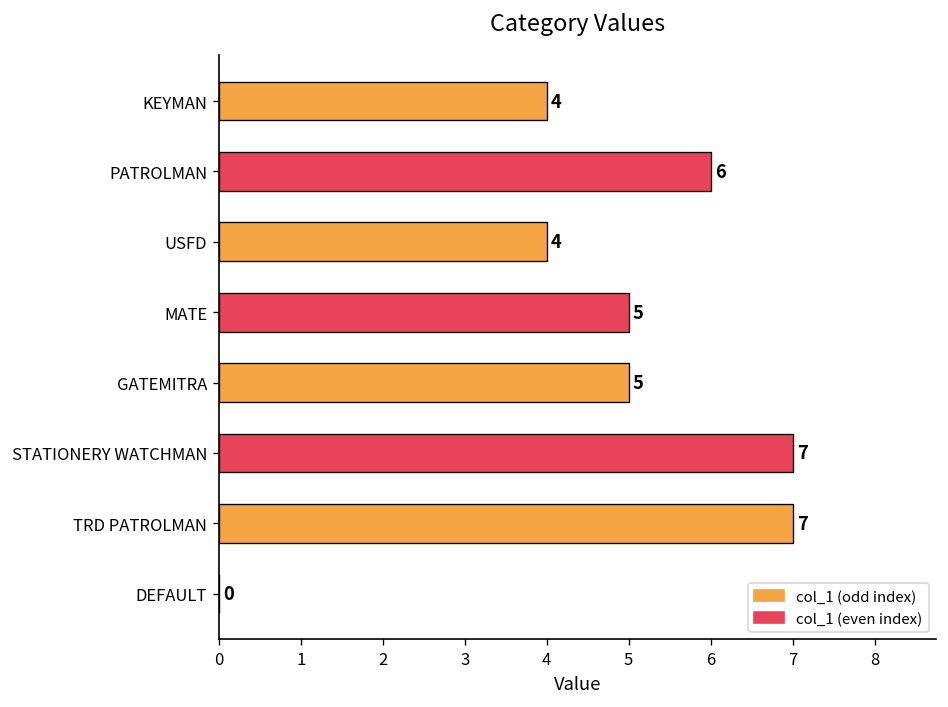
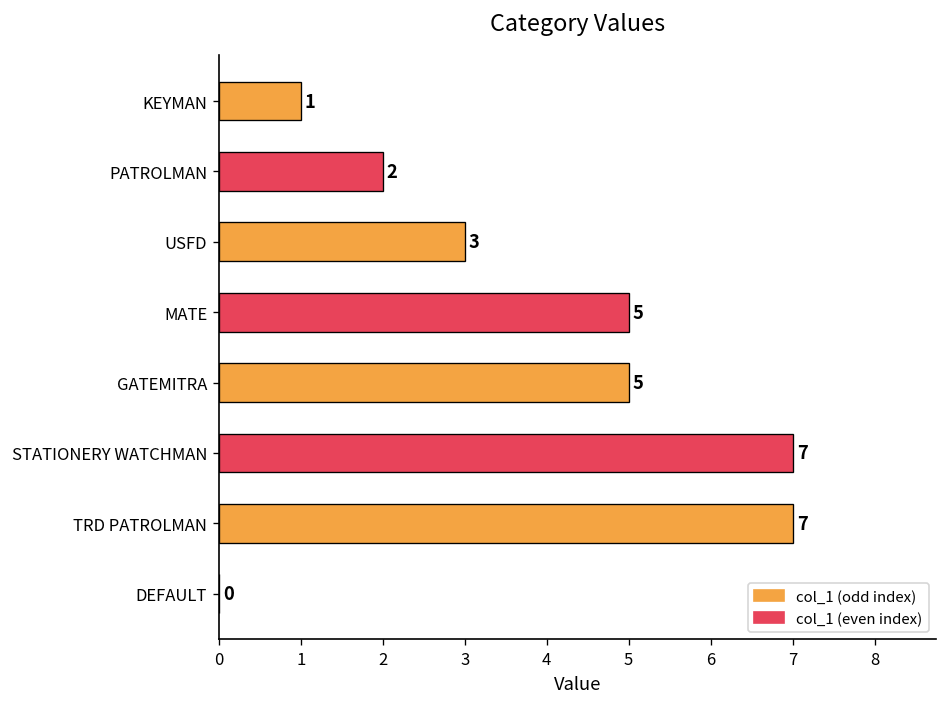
  {
-   "KEYMAN": 4,
-   "PATROLMAN": 6,
-   "USFD": 4,
+   "KEYMAN": 1,
+   "PATROLMAN": 2,
+   "USFD": 3,
    "MATE": 5,
    "GATEMITRA": 5,
    "STATIONERY WATCHMAN": 7,
    "TRD PATROLMAN": 7,
    "DEFAULT": 0
  }
